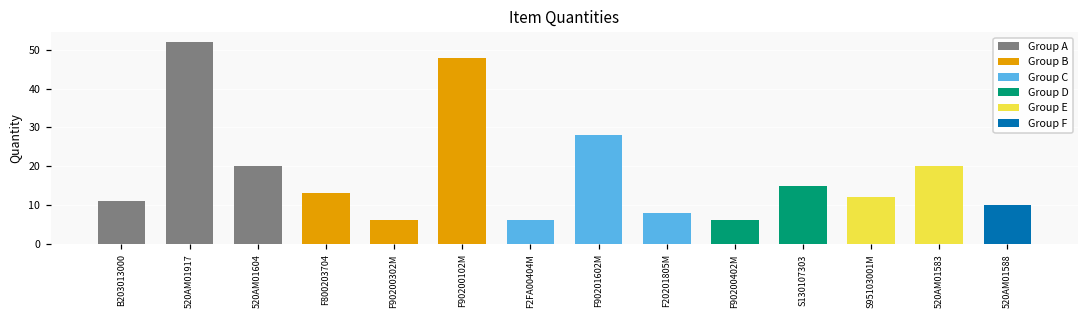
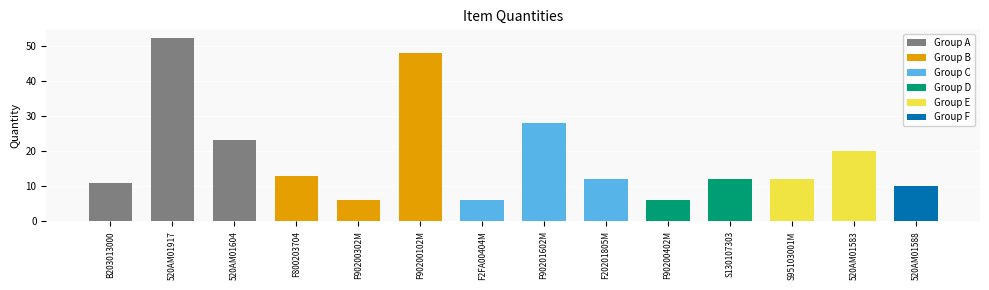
  {
    "B203013000": 11,
    "520AM01917": 52,
-   "520AM01604": 20,
+   "520AM01604": 23,
    "F800203704": 13,
    "F90200302M": 6,
    "F90200102M": 48,
    "F2FA00404M": 6,
    "F90201602M": 28,
-   "F20201805M": 8,
+   "F20201805M": 12,
    "F90200402M": 6,
-   "S130107303": 15,
+   "S130107303": 12,
    "S95103001M": 12,
    "520AM01583": 20,
    "520AM01588": 10
  }
